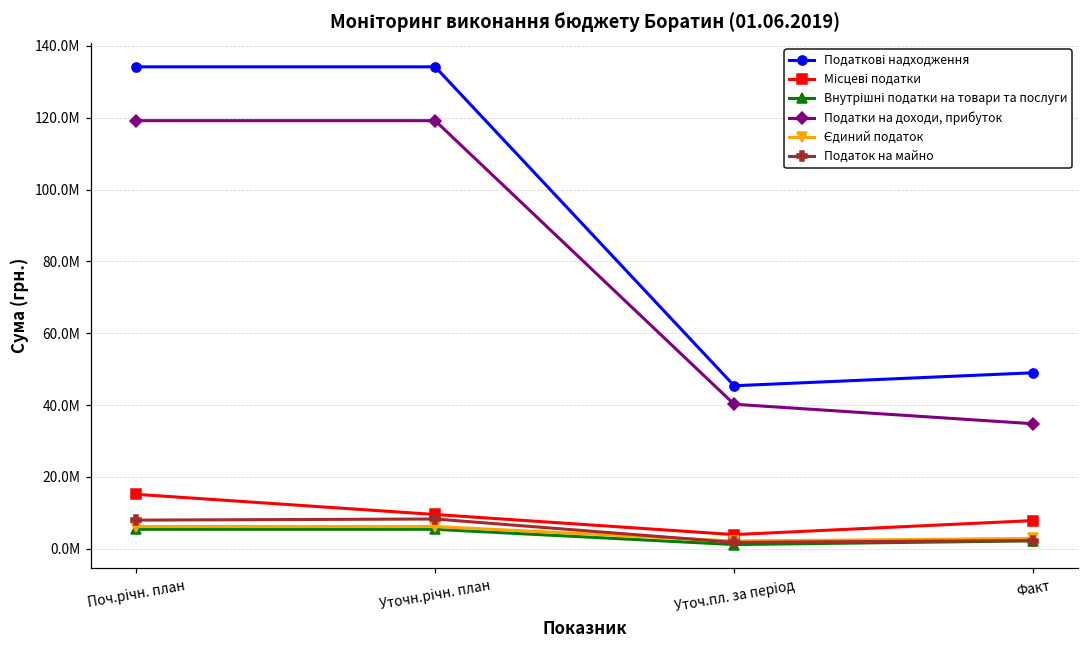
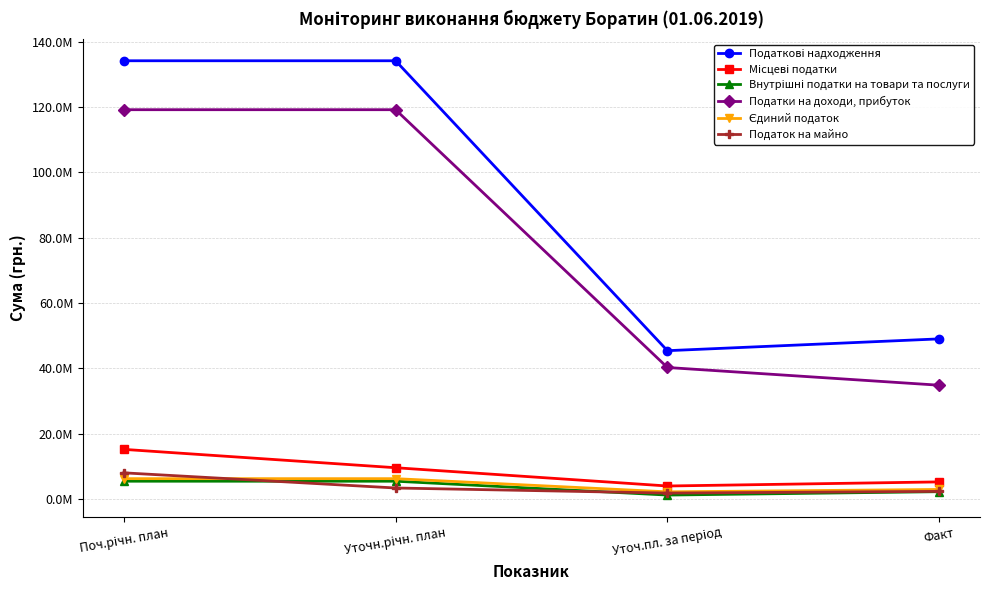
  {
    "Податкові надходження": {
      "Поч.річн. план": 134000000,
      "Уточн.річн. план": 134000000,
      "Уточ.пл. за період": 45000000,
      "Факт": 49000000
    },
    "Місцеві податки": {
      "Поч.річн. план": 15000000,
      "Уточн.річн. план": 10000000,
      "Уточ.пл. за період": 4000000,
-     "Факт": 8000000
+     "Факт": 5000000
    },
    "Податки на доходи, прибуток": {
      "Поч.річн. план": 119000000,
      "Уточн.річн. план": 119000000,
      "Уточ.пл. за період": 40000000,
      "Факт": 35000000
    },
    "Податок на майно": {
      "Поч.річн. план": 8000000,
-     "Уточн.річн. план": 8000000
+     "Уточн.річн. план": 3000000
    }
  }
